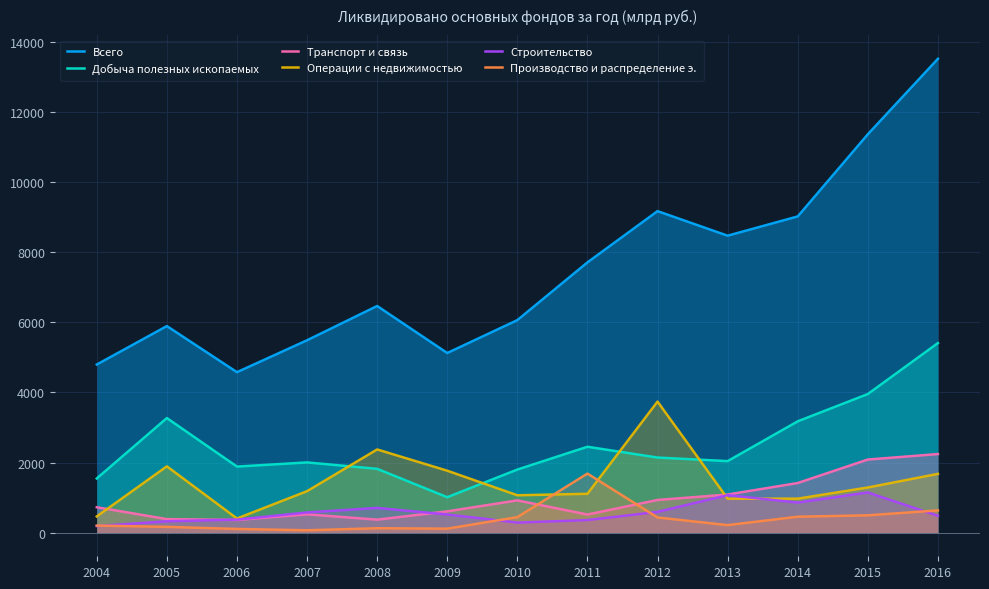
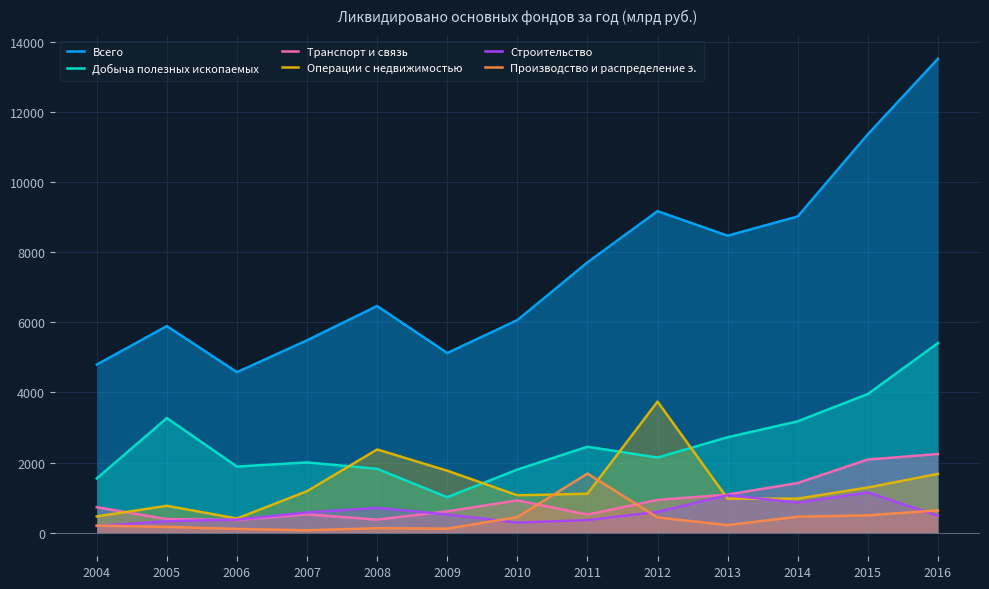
  {
    "Всего": {
      "2004": 4800,
      "2005": 5900,
      "2006": 4600,
      "2007": 5500,
      "2008": 6500,
      "2009": 5100,
      "2010": 6100,
      "2011": 7700,
      "2012": 9200,
      "2013": 8500,
      "2014": 9000,
      "2015": 11400,
      "2016": 13500
    },
    "Добыча полезных ископаемых": {
      "2004": 1500,
      "2005": 3300,
      "2006": 1900,
      "2007": 2000,
      "2008": 1800,
      "2009": 1000,
      "2010": 1800,
      "2011": 2500,
      "2012": 2100,
-     "2013": 2000,
+     "2013": 2700,
      "2014": 3200,
      "2015": 4000,
      "2016": 5400
    },
    "Транспорт и связь": {
      "2004": 700,
      "2008": 400,
      "2009": 600,
      "2010": 900,
      "2011": 500,
      "2012": 900,
      "2014": 1400,
      "2015": 2100,
      "2016": 2200
    },
    "Операции с недвижимостью": {
      "2004": 500,
-     "2005": 1900,
+     "2005": 800,
      "2007": 1200,
      "2008": 2400,
      "2009": 1800,
      "2010": 1100,
      "2011": 1100,
      "2012": 3700,
      "2013": 1000,
      "2014": 1000,
      "2015": 1300,
      "2016": 1700
    },
    "Строительство": {
      "2008": 700,
      "2009": 500,
      "2010": 300,
      "2011": 400,
      "2012": 600,
      "2014": 900,
      "2015": 1100,
      "2016": 500
    },
    "Производство и распределение э.": {
      "2005": 200,
      "2006": 100,
      "2007": 100,
      "2008": 100,
      "2009": 100,
      "2010": 400,
      "2011": 1700,
      "2012": 400,
      "2013": 200,
      "2014": 500,
      "2015": 500,
      "2016": 600
    }
  }
